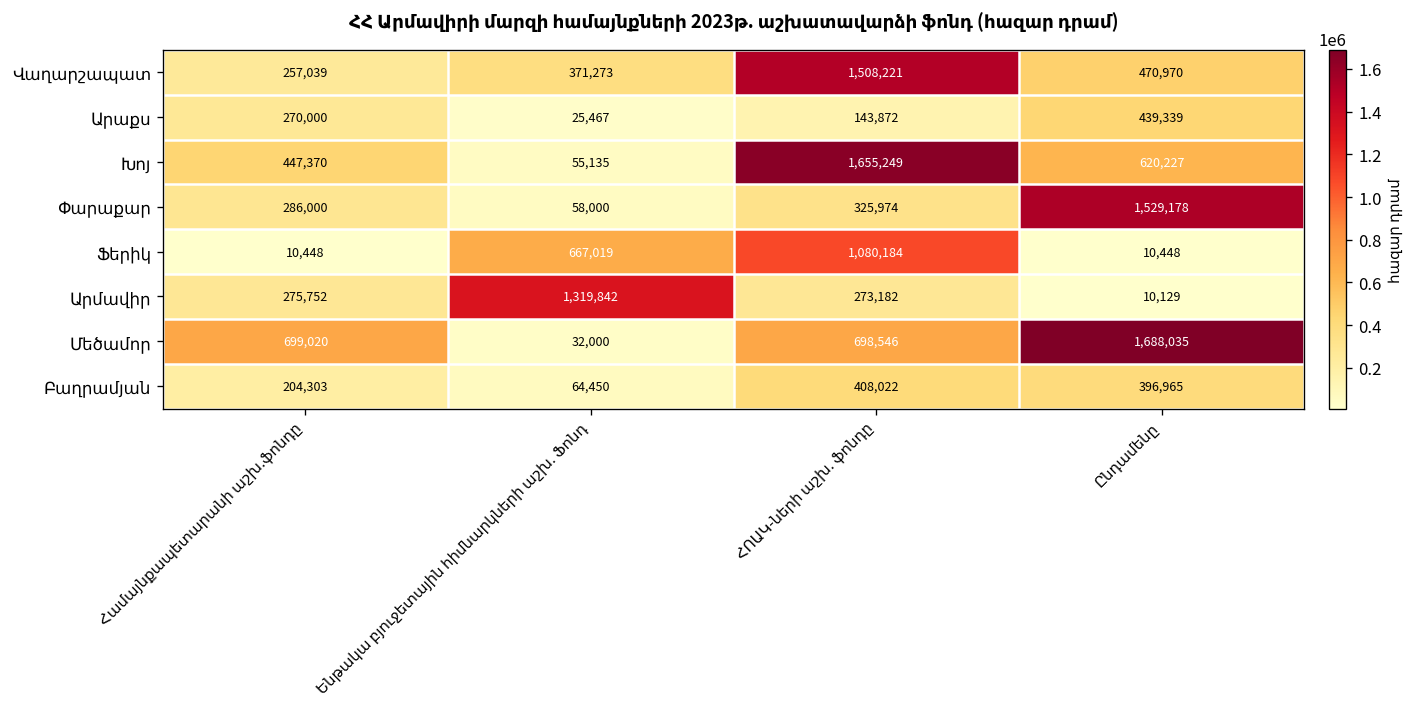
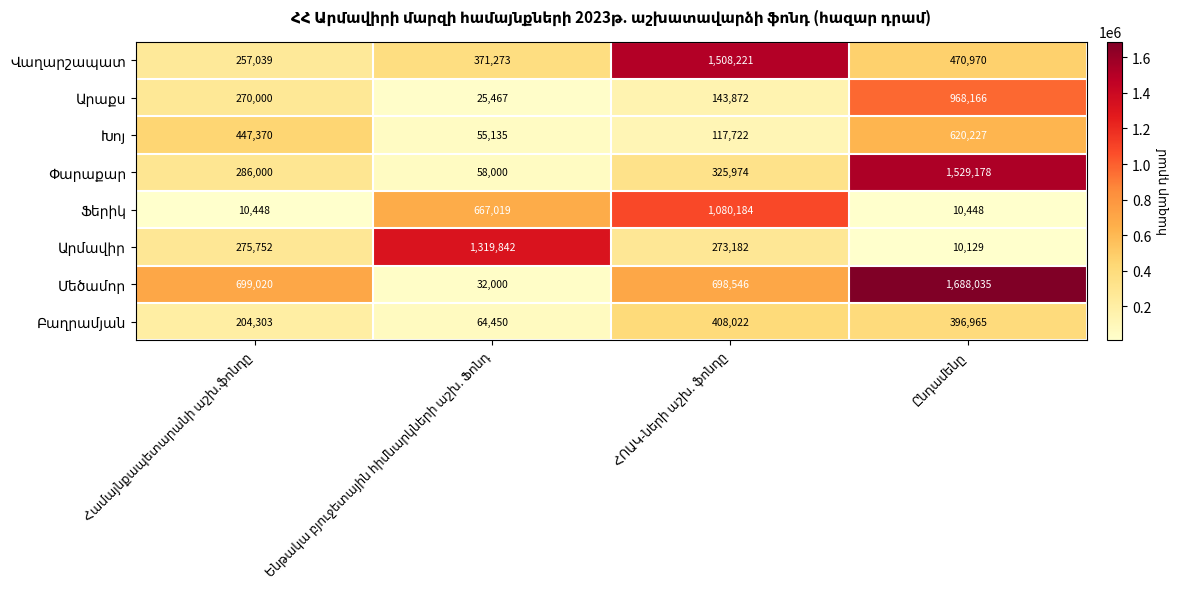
  {
    "Վաղարշապատ": {
      "Համայնքապետարանի աշխ.ֆոնդը": "257,039",
      "Ենթակա բյուջետային հիմնարկների աշխ. Ֆոնդ": "371,273",
      "ՀՈԱԿ-ների աշխ. ֆոնդը": "1,508,221",
      "Ընդամենը": "470,970"
    },
    "Արաքս": {
      "Համայնքապետարանի աշխ.ֆոնդը": "270,000",
      "Ենթակա բյուջետային հիմնարկների աշխ. Ֆոնդ": "25,467",
      "ՀՈԱԿ-ների աշխ. ֆոնդը": "143,872",
-     "Ընդամենը": "439,339"
+     "Ընդամենը": "968,166"
    },
    "Խոյ": {
      "Համայնքապետարանի աշխ.ֆոնդը": "447,370",
      "Ենթակա բյուջետային հիմնարկների աշխ. Ֆոնդ": "55,135",
-     "ՀՈԱԿ-ների աշխ. ֆոնդը": "1,655,249",
+     "ՀՈԱԿ-ների աշխ. ֆոնդը": "117,722",
      "Ընդամենը": "620,227"
    },
    "Փարաքար": {
      "Համայնքապետարանի աշխ.ֆոնդը": "286,000",
      "Ենթակա բյուջետային հիմնարկների աշխ. Ֆոնդ": "58,000",
      "ՀՈԱԿ-ների աշխ. ֆոնդը": "325,974",
      "Ընդամենը": "1,529,178"
    },
    "Ֆերիկ": {
      "Համայնքապետարանի աշխ.ֆոնդը": "10,448",
      "Ենթակա բյուջետային հիմնարկների աշխ. Ֆոնդ": "667,019",
      "ՀՈԱԿ-ների աշխ. ֆոնդը": "1,080,184",
      "Ընդամենը": "10,448"
    },
    "Արմավիր": {
      "Համայնքապետարանի աշխ.ֆոնդը": "275,752",
      "Ենթակա բյուջետային հիմնարկների աշխ. Ֆոնդ": "1,319,842",
      "ՀՈԱԿ-ների աշխ. ֆոնդը": "273,182",
      "Ընդամենը": "10,129"
    },
    "Մեծամոր": {
      "Համայնքապետարանի աշխ.ֆոնդը": "699,020",
      "Ենթակա բյուջետային հիմնարկների աշխ. Ֆոնդ": "32,000",
      "ՀՈԱԿ-ների աշխ. ֆոնդը": "698,546",
      "Ընդամենը": "1,688,035"
    },
    "Բաղրամյան": {
      "Համայնքապետարանի աշխ.ֆոնդը": "204,303",
      "Ենթակա բյուջետային հիմնարկների աշխ. Ֆոնդ": "64,450",
      "ՀՈԱԿ-ների աշխ. ֆոնդը": "408,022",
      "Ընդամենը": "396,965"
    }
  }
